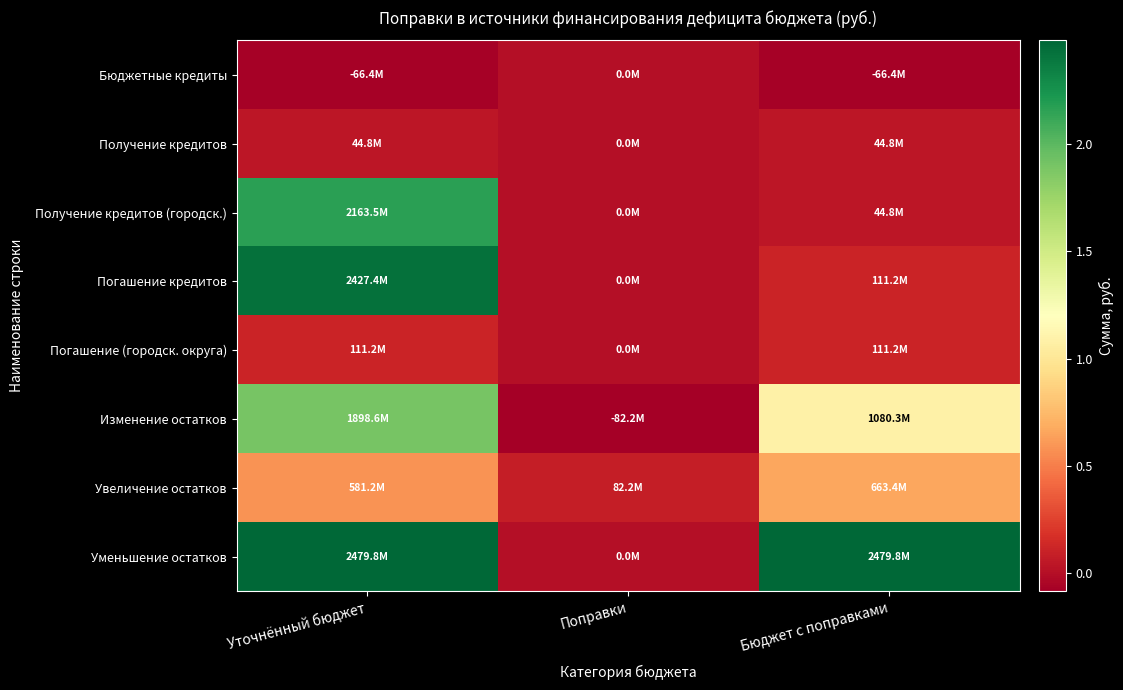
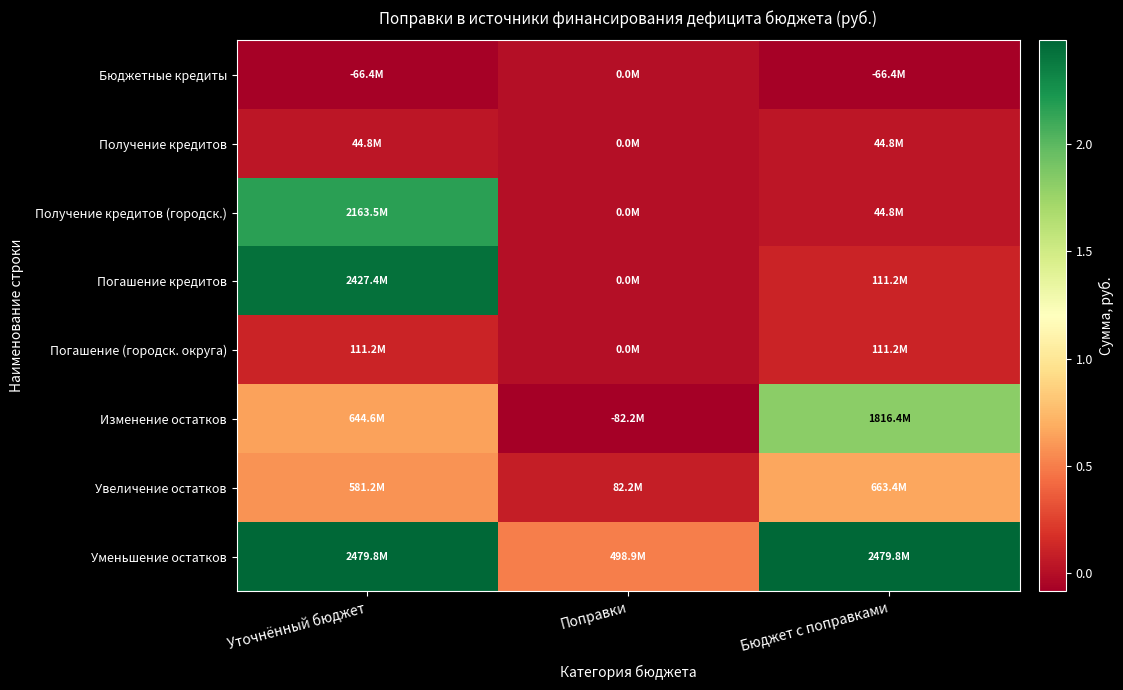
  {
    "Бюджетные кредиты": {
      "Уточнённый бюджет": "-66.4M",
      "Поправки": "0.0M",
      "Бюджет с поправками": "-66.4M"
    },
    "Получение кредитов": {
      "Уточнённый бюджет": "44.8M",
      "Поправки": "0.0M",
      "Бюджет с поправками": "44.8M"
    },
    "Получение кредитов (городск.)": {
      "Уточнённый бюджет": "2163.5M",
      "Поправки": "0.0M",
      "Бюджет с поправками": "44.8M"
    },
    "Погашение кредитов": {
      "Уточнённый бюджет": "2427.4M",
      "Поправки": "0.0M",
      "Бюджет с поправками": "111.2M"
    },
    "Погашение (городск. округа)": {
      "Уточнённый бюджет": "111.2M",
      "Поправки": "0.0M",
      "Бюджет с поправками": "111.2M"
    },
    "Изменение остатков": {
-     "Уточнённый бюджет": "1898.6M",
+     "Уточнённый бюджет": "644.6M",
      "Поправки": "-82.2M",
-     "Бюджет с поправками": "1080.3M"
+     "Бюджет с поправками": "1816.4M"
    },
    "Увеличение остатков": {
      "Уточнённый бюджет": "581.2M",
      "Поправки": "82.2M",
      "Бюджет с поправками": "663.4M"
    },
    "Уменьшение остатков": {
      "Уточнённый бюджет": "2479.8M",
-     "Поправки": "0.0M",
+     "Поправки": "498.9M",
      "Бюджет с поправками": "2479.8M"
    }
  }
